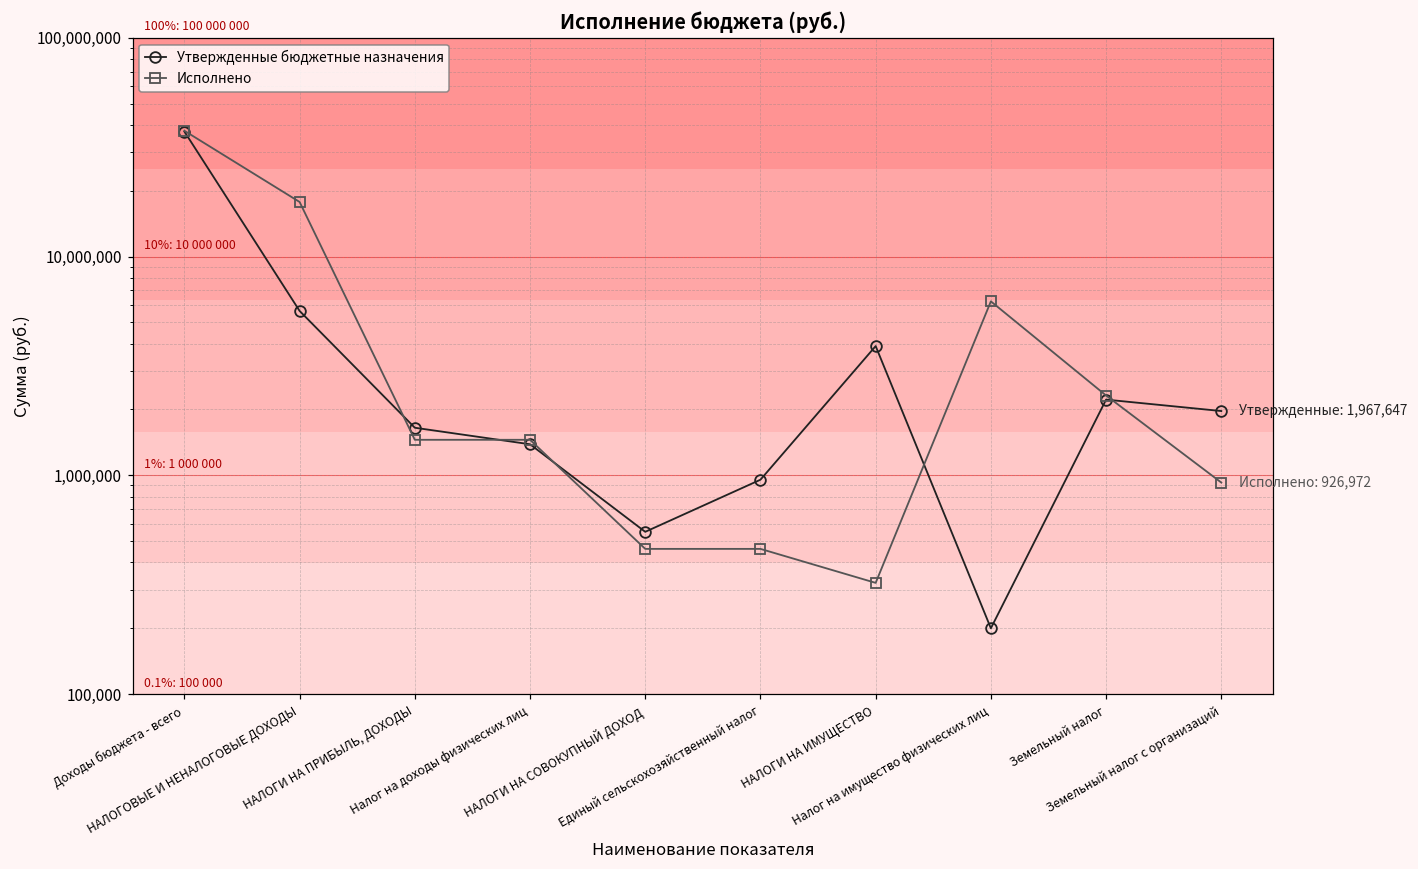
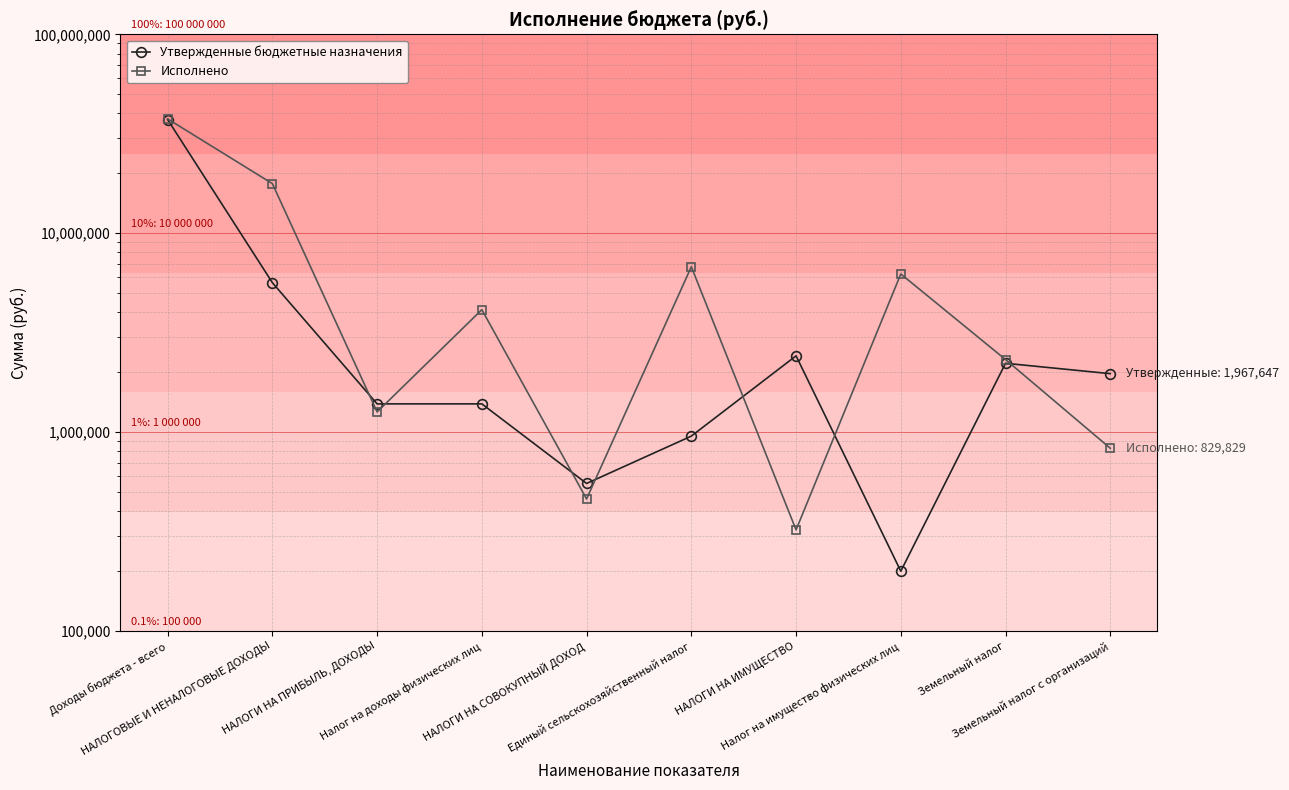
  {
    "Утвержденные бюджетные назначения": {
      "НАЛОГОВЫЕ И НЕНАЛОГОВЫЕ ДОХОДЫ": "5,600,000",
-     "НАЛОГИ НА ПРИБЫЛЬ, ДОХОДЫ": "1,700,000",
+     "НАЛОГИ НА ПРИБЫЛЬ, ДОХОДЫ": "1,400,000",
      "Налог на доходы физических лиц": "1,400,000",
      "НАЛОГИ НА СОВОКУПНЫЙ ДОХОД": "550,000",
      "Единый сельскохозяйственный налог": "1,000,000",
-     "НАЛОГИ НА ИМУЩЕСТВО": "3,900,000",
+     "НАЛОГИ НА ИМУЩЕСТВО": "2,400,000",
      "Налог на имущество физических лиц": "200,000",
      "Земельный налог": "2,200,000"
    },
    "Исполнено": {
-     "НАЛОГИ НА ПРИБЫЛЬ, ДОХОДЫ": "1,500,000",
-     "Налог на доходы физических лиц": "1,500,000",
-     "Единый сельскохозяйственный налог": "460,000",
-     "Земельный налог с организаций": "926,972"
+     "НАЛОГИ НА ПРИБЫЛЬ, ДОХОДЫ": "1,300,000",
+     "Налог на доходы физических лиц": "4,100,000",
+     "Единый сельскохозяйственный налог": "6,800,000",
+     "Земельный налог с организаций": "829,829"
    }
  }
